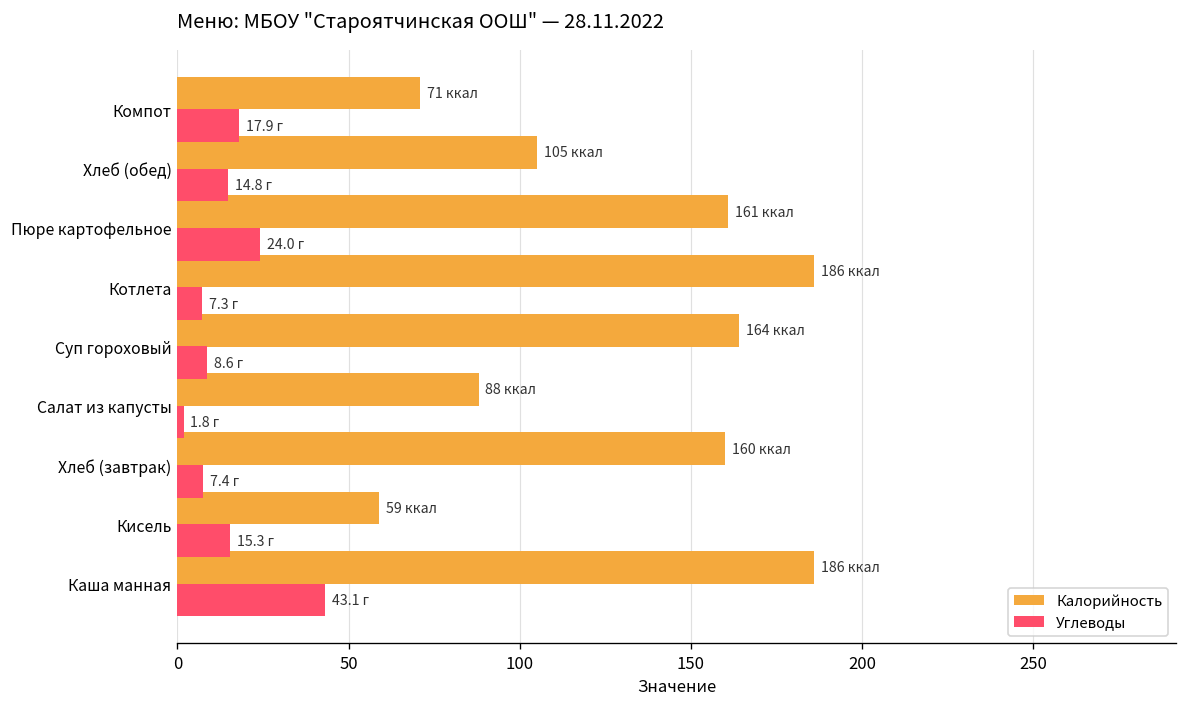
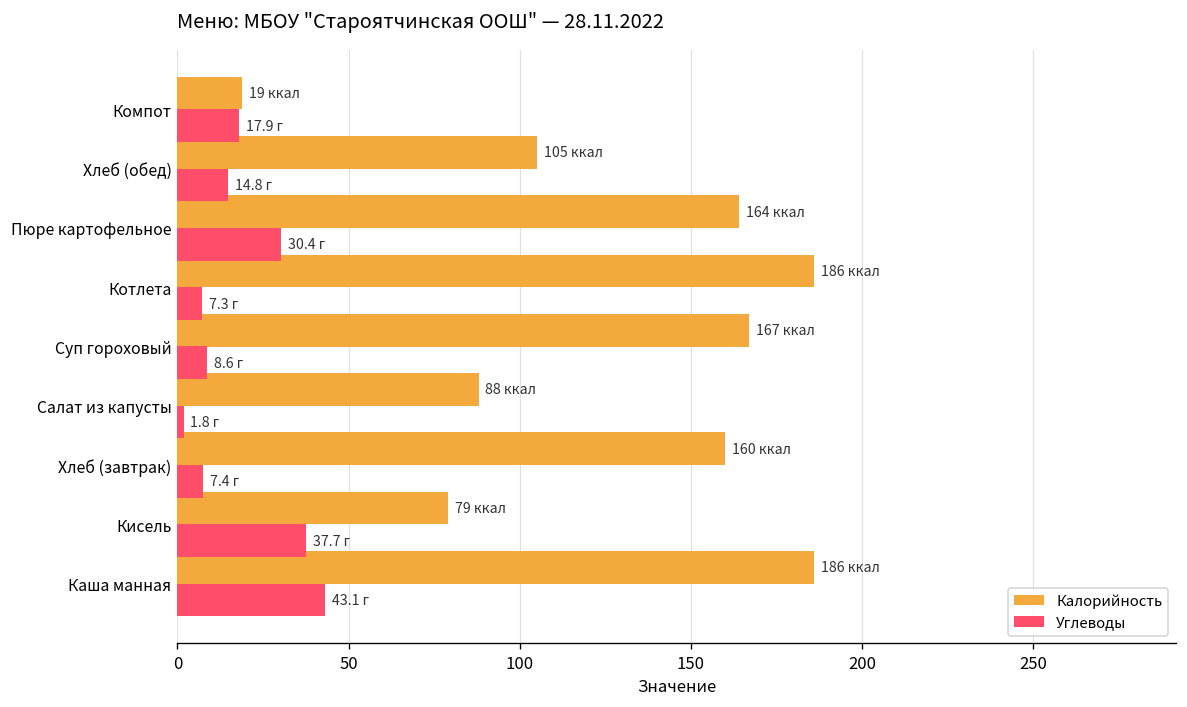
  {
    "Калорийность": {
-     "Компот": 71,
+     "Компот": 19,
      "Хлеб (обед)": 105,
-     "Пюре картофельное": 161,
+     "Пюре картофельное": 164,
      "Котлета": 186,
-     "Суп гороховый": 164,
+     "Суп гороховый": 167,
      "Салат из капусты": 88,
      "Хлеб (завтрак)": 160,
-     "Кисель": 59,
+     "Кисель": 79,
      "Каша манная": 186
    },
    "Углеводы": {
      "Компот": 17.9,
      "Хлеб (обед)": 14.8,
-     "Пюре картофельное": 24.0,
+     "Пюре картофельное": 30.4,
      "Котлета": 7.3,
      "Суп гороховый": 8.6,
      "Салат из капусты": 1.8,
      "Хлеб (завтрак)": 7.4,
-     "Кисель": 15.3,
+     "Кисель": 37.7,
      "Каша манная": 43.1
    }
  }
